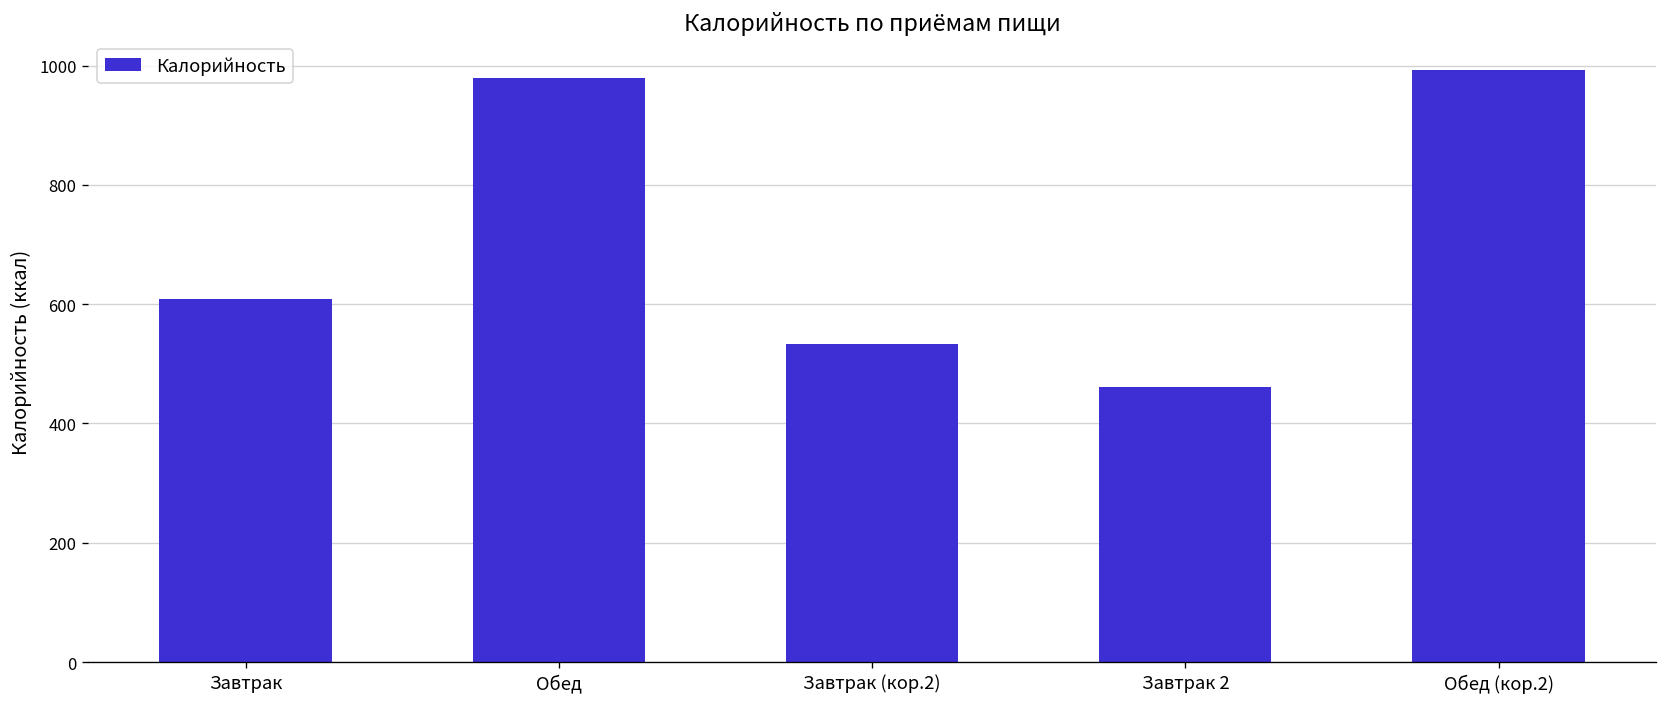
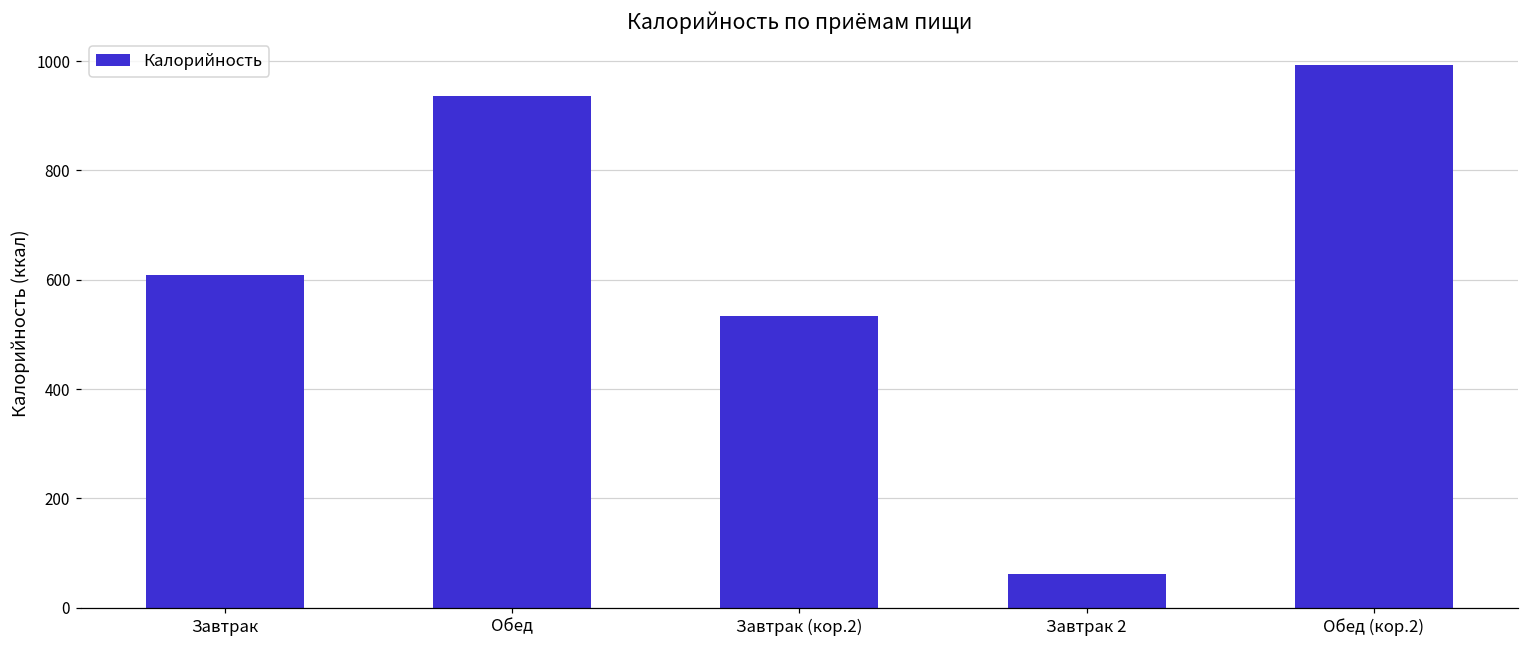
  {
    "Завтрак": 610,
-   "Обед": 980,
+   "Обед": 940,
    "Завтрак (кор.2)": 530,
-   "Завтрак 2": 460,
+   "Завтрак 2": 60,
    "Обед (кор.2)": 990
  }
